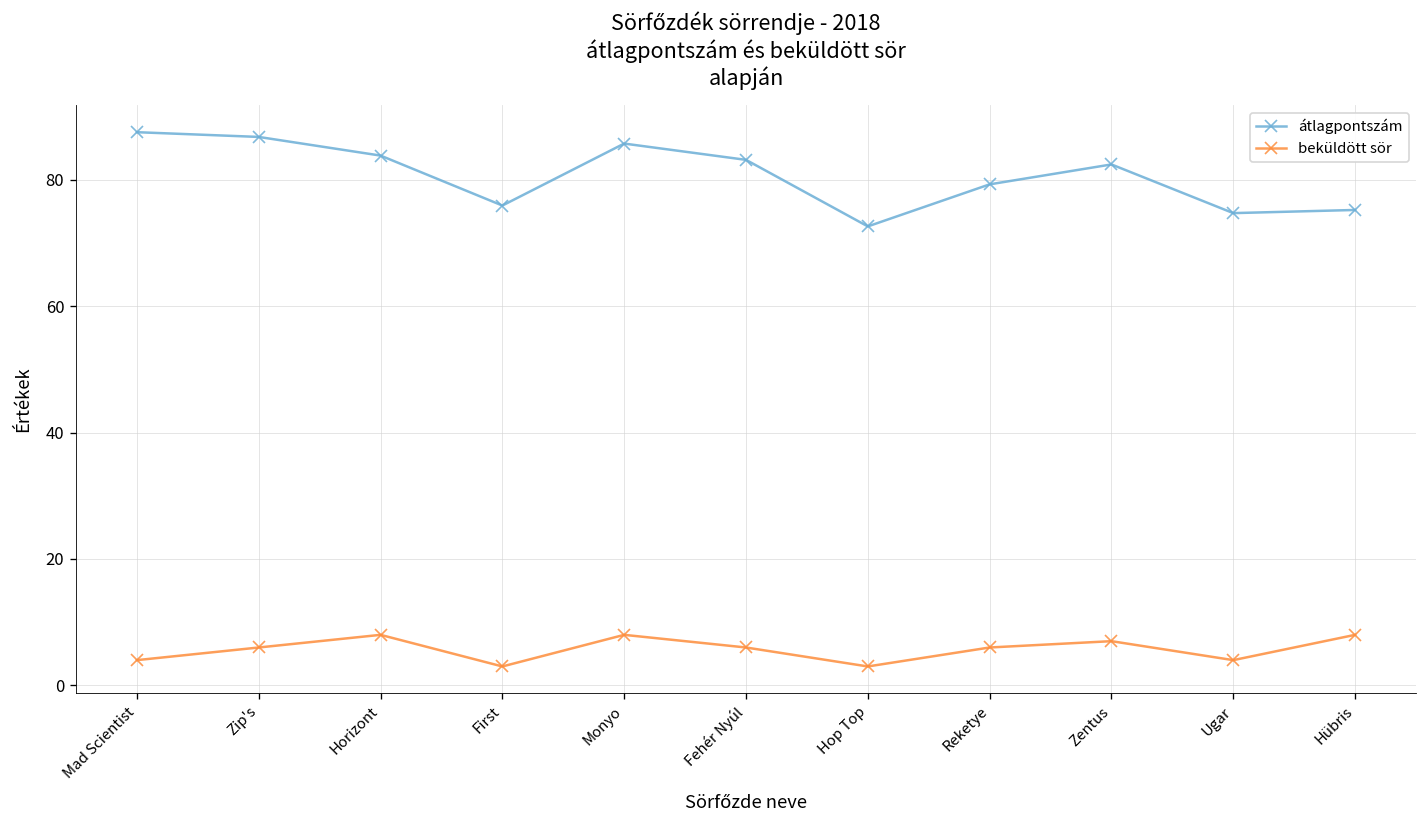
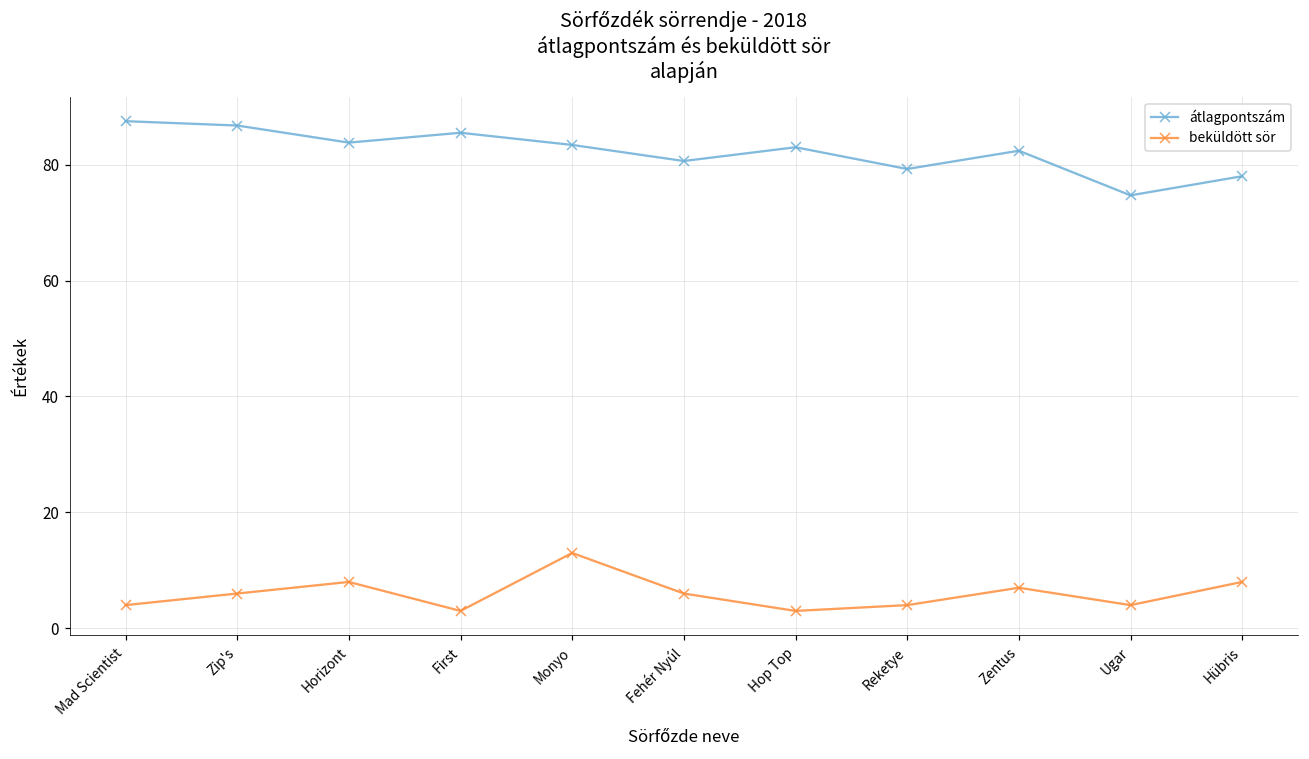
  {
    "átlagpontszám": {
      "Mad Scientist": 88,
      "Zip's": 87,
      "Horizont": 84,
-     "First": 76,
-     "Monyo": 86,
-     "Fehér Nyúl": 83,
-     "Hop Top": 73,
+     "First": 86,
+     "Monyo": 83,
+     "Fehér Nyúl": 81,
+     "Hop Top": 83,
      "Reketye": 79,
      "Zentus": 82,
      "Ugar": 75,
-     "Hübris": 75
+     "Hübris": 78
    },
    "beküldött sör": {
      "Mad Scientist": 4,
      "Zip's": 6,
      "Horizont": 8,
      "First": 3,
-     "Monyo": 8,
+     "Monyo": 13,
      "Fehér Nyúl": 6,
      "Hop Top": 3,
-     "Reketye": 6,
+     "Reketye": 4,
      "Zentus": 7,
      "Ugar": 4,
      "Hübris": 8
    }
  }
